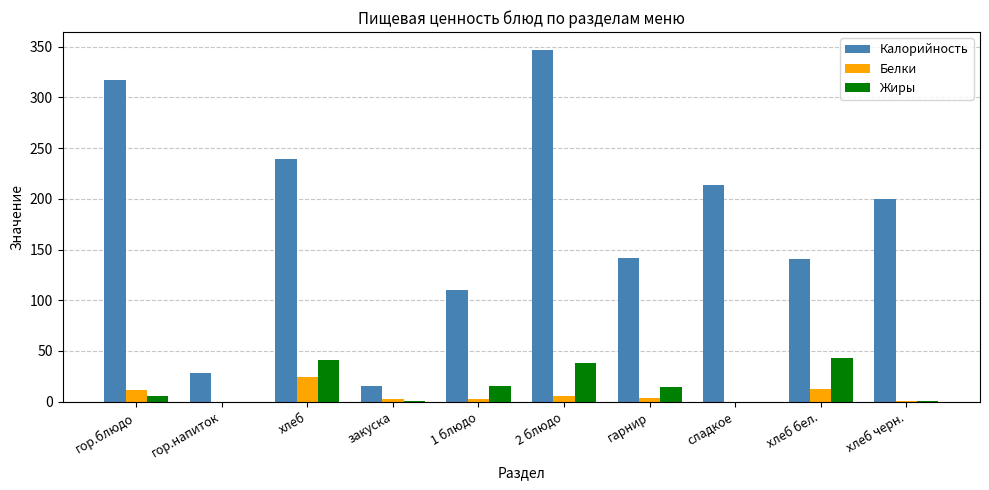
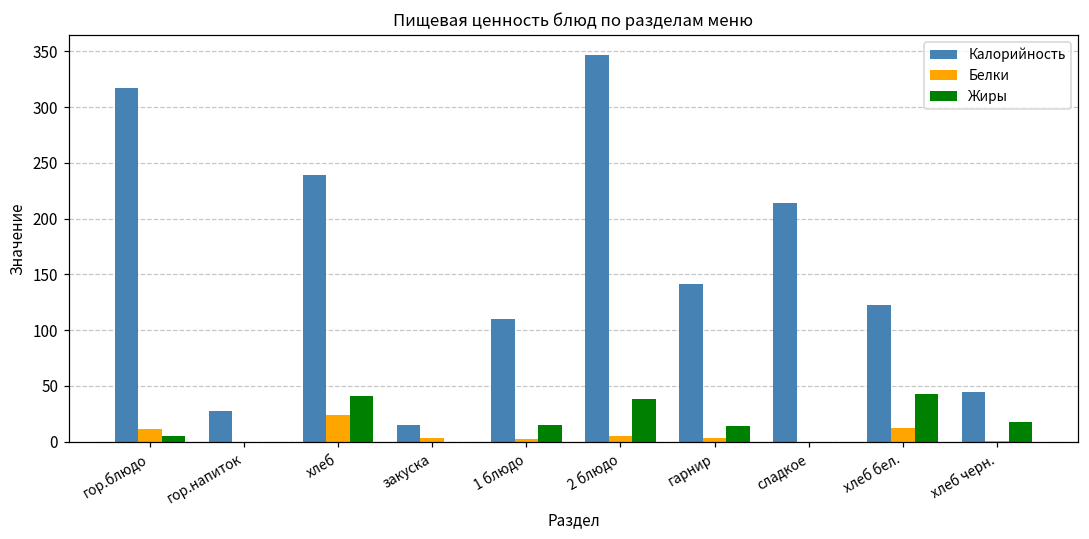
  {
    "Калорийность": {
      "гор.блюдо": 317,
      "гор.напиток": 28,
      "хлеб": 239,
      "закуска": 15,
      "1 блюдо": 110,
      "2 блюдо": 347,
      "гарнир": 142,
      "сладкое": 214,
-     "хлеб бел.": 141,
-     "хлеб черн.": 200
+     "хлеб бел.": 122,
+     "хлеб черн.": 45
    },
    "Белки": {
      "гор.блюдо": 12,
      "гор.напиток": 0,
      "хлеб": 24,
      "закуска": 3,
      "1 блюдо": 3,
      "2 блюдо": 5,
      "гарнир": 3,
      "сладкое": 0,
      "хлеб бел.": 12
    },
    "Жиры": {
      "гор.блюдо": 5,
      "гор.напиток": 0,
      "хлеб": 41,
      "1 блюдо": 15,
      "2 блюдо": 38,
      "гарнир": 14,
      "сладкое": 0,
      "хлеб бел.": 43,
-     "хлеб черн.": 0
+     "хлеб черн.": 18
    }
  }
